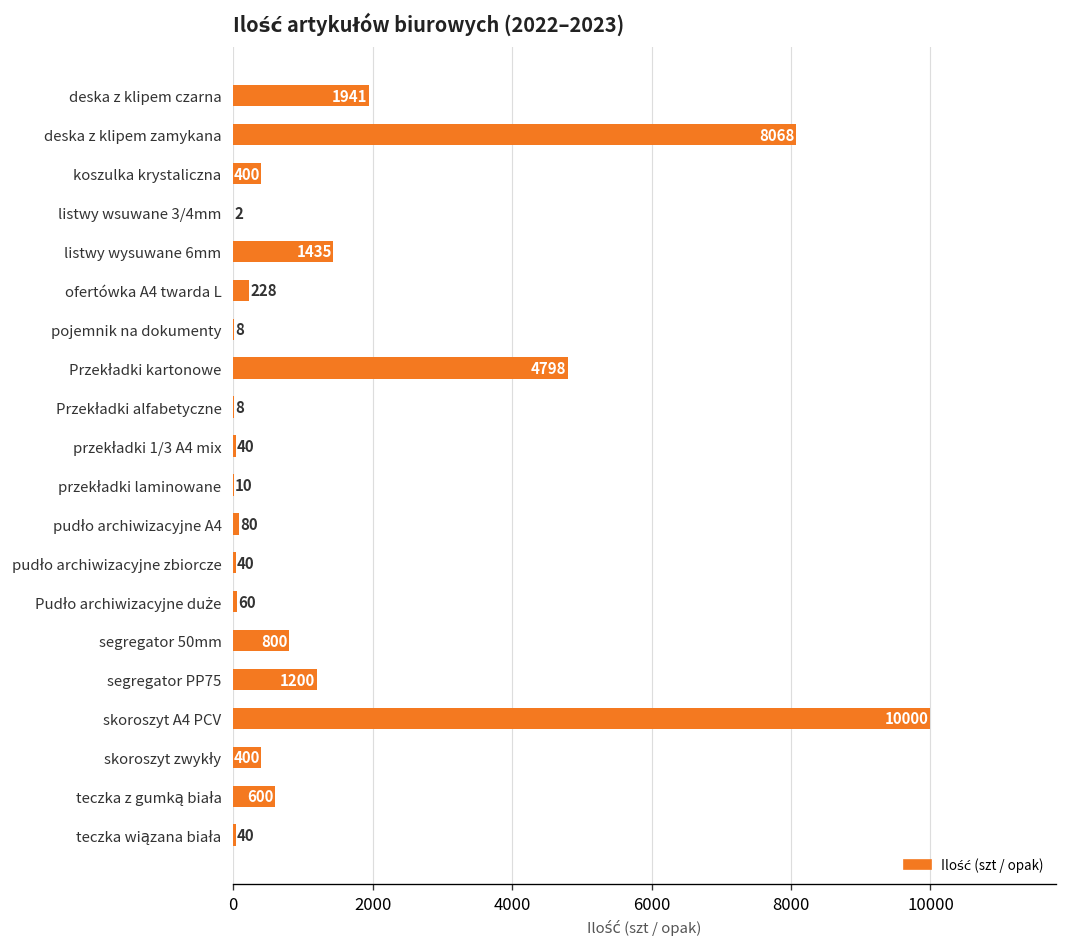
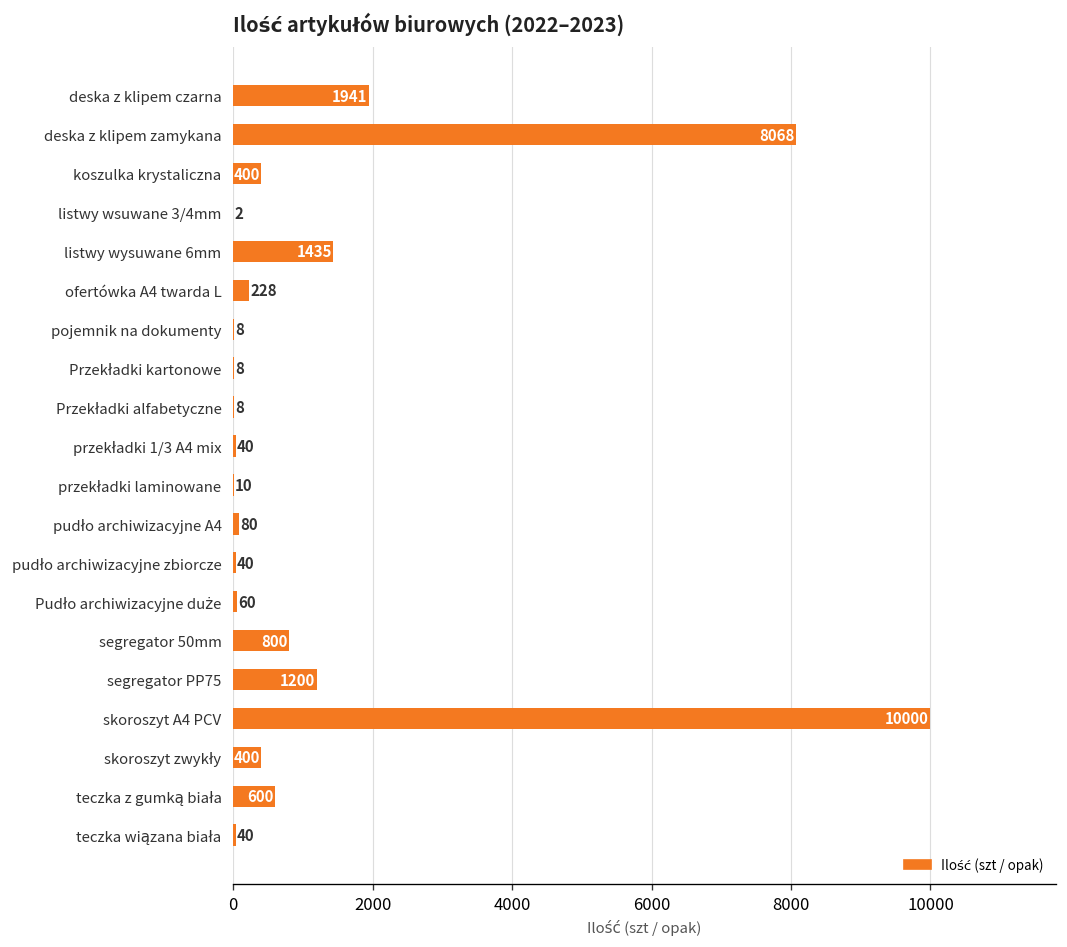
  {
    "deska z klipem czarna": 1941,
    "deska z klipem zamykana": 8068,
    "koszulka krystaliczna": 400,
    "listwy wsuwane 3/4mm": 2,
    "listwy wysuwane 6mm": 1435,
    "ofertówka A4 twarda L": 228,
    "pojemnik na dokumenty": 8,
-   "Przekładki kartonowe": 4798,
+   "Przekładki kartonowe": 8,
    "Przekładki alfabetyczne": 8,
    "przekładki 1/3 A4 mix": 40,
    "przekładki laminowane": 10,
    "pudło archiwizacyjne A4": 80,
    "pudło archiwizacyjne zbiorcze": 40,
    "Pudło archiwizacyjne duże": 60,
    "segregator 50mm": 800,
    "segregator PP75": 1200,
    "skoroszyt A4 PCV": 10000,
    "skoroszyt zwykły": 400,
    "teczka z gumką biała": 600,
    "teczka wiązana biała": 40
  }
